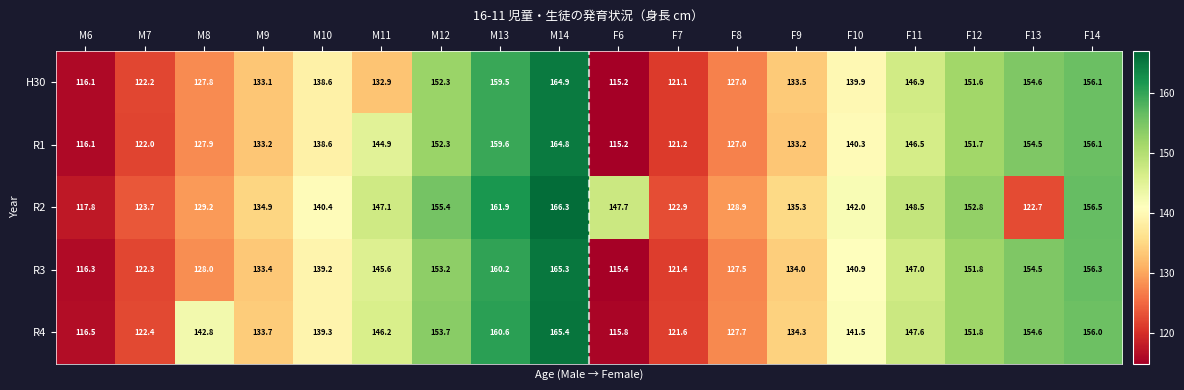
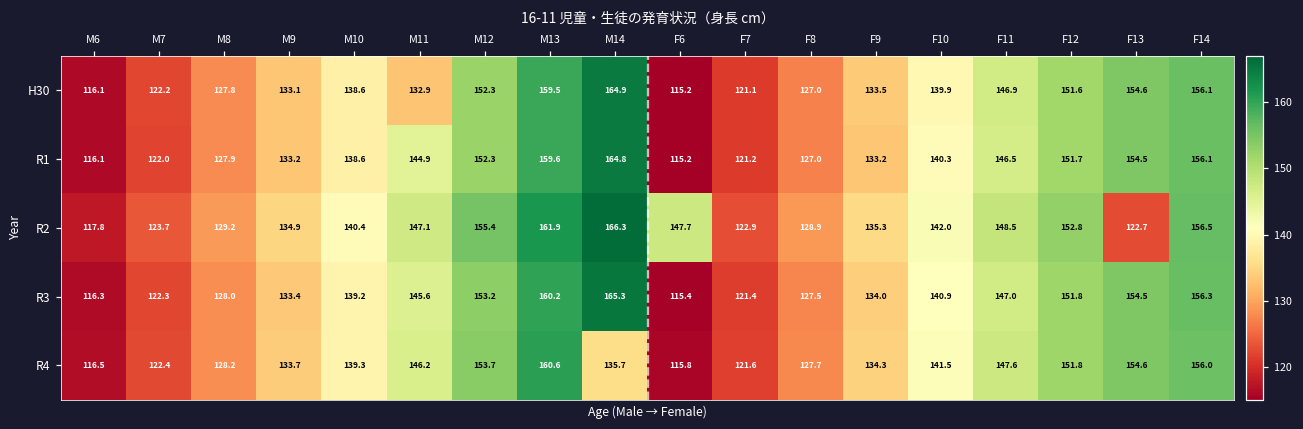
  {
    "H30": {
      "M6": 116.1,
      "M7": 122.2,
      "M8": 127.8,
      "M9": 133.1,
      "M10": 138.6,
      "M11": 132.9,
      "M12": 152.3,
      "M13": 159.5,
      "M14": 164.9,
      "F6": 115.2,
      "F7": 121.1,
      "F8": 127.0,
      "F9": 133.5,
      "F10": 139.9,
      "F11": 146.9,
      "F12": 151.6,
      "F13": 154.6,
      "F14": 156.1
    },
    "R1": {
      "M6": 116.1,
      "M7": 122.0,
      "M8": 127.9,
      "M9": 133.2,
      "M10": 138.6,
      "M11": 144.9,
      "M12": 152.3,
      "M13": 159.6,
      "M14": 164.8,
      "F6": 115.2,
      "F7": 121.2,
      "F8": 127.0,
      "F9": 133.2,
      "F10": 140.3,
      "F11": 146.5,
      "F12": 151.7,
      "F13": 154.5,
      "F14": 156.1
    },
    "R2": {
      "M6": 117.8,
      "M7": 123.7,
      "M8": 129.2,
      "M9": 134.9,
      "M10": 140.4,
      "M11": 147.1,
      "M12": 155.4,
      "M13": 161.9,
      "M14": 166.3,
      "F6": 147.7,
      "F7": 122.9,
      "F8": 128.9,
      "F9": 135.3,
      "F10": 142.0,
      "F11": 148.5,
      "F12": 152.8,
      "F13": 122.7,
      "F14": 156.5
    },
    "R3": {
      "M6": 116.3,
      "M7": 122.3,
      "M8": 128.0,
      "M9": 133.4,
      "M10": 139.2,
      "M11": 145.6,
      "M12": 153.2,
      "M13": 160.2,
      "M14": 165.3,
      "F6": 115.4,
      "F7": 121.4,
      "F8": 127.5,
      "F9": 134.0,
      "F10": 140.9,
      "F11": 147.0,
      "F12": 151.8,
      "F13": 154.5,
      "F14": 156.3
    },
    "R4": {
      "M6": 116.5,
      "M7": 122.4,
-     "M8": 142.8,
+     "M8": 128.2,
      "M9": 133.7,
      "M10": 139.3,
      "M11": 146.2,
      "M12": 153.7,
      "M13": 160.6,
-     "M14": 165.4,
+     "M14": 135.7,
      "F6": 115.8,
      "F7": 121.6,
      "F8": 127.7,
      "F9": 134.3,
      "F10": 141.5,
      "F11": 147.6,
      "F12": 151.8,
      "F13": 154.6,
      "F14": 156.0
    }
  }
